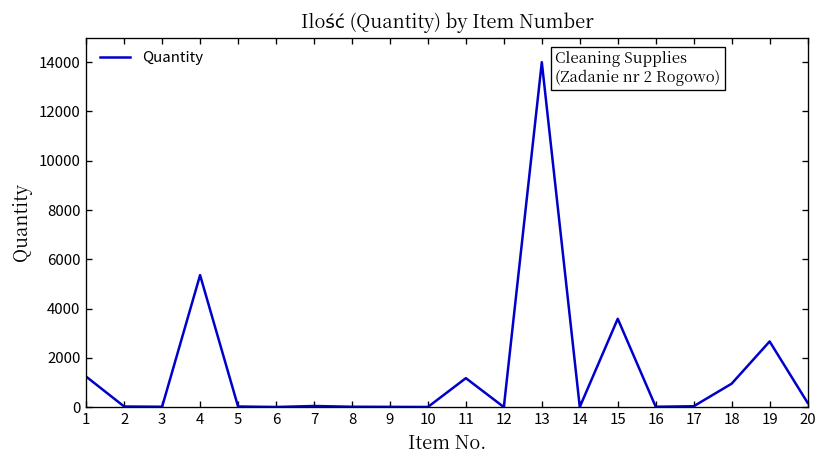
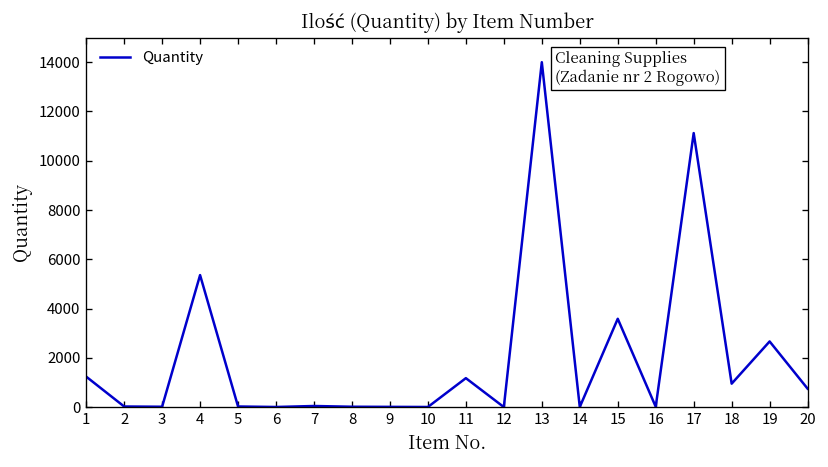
  {
    "1": 1200,
    "2": 0,
    "3": 0,
    "4": 5400,
    "5": 0,
    "6": 0,
    "7": 100,
    "8": 0,
    "9": 0,
    "10": 0,
    "11": 1200,
    "12": 0,
    "14": 0,
    "15": 3600,
    "16": 0,
-   "17": 0,
+   "17": 11100,
    "18": 1000,
    "19": 2700,
-   "20": 200
+   "20": 800
  }
